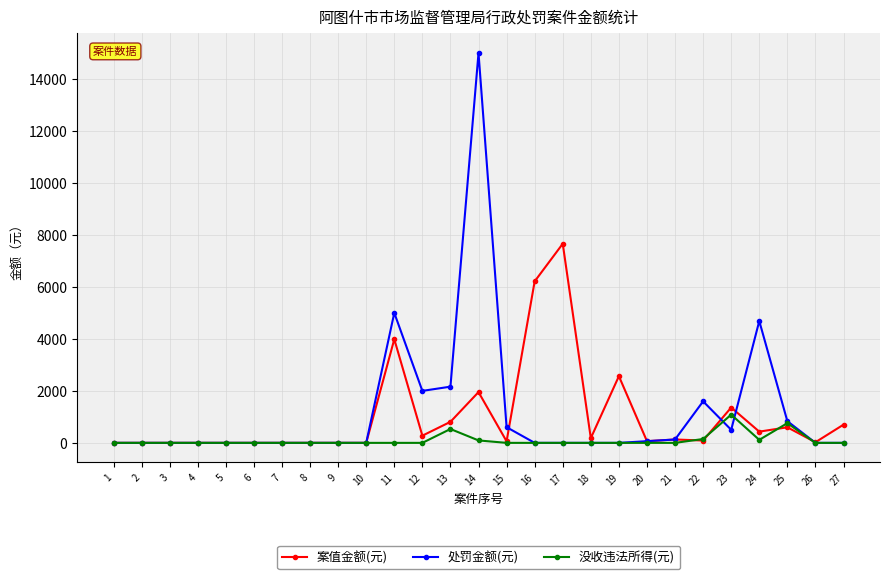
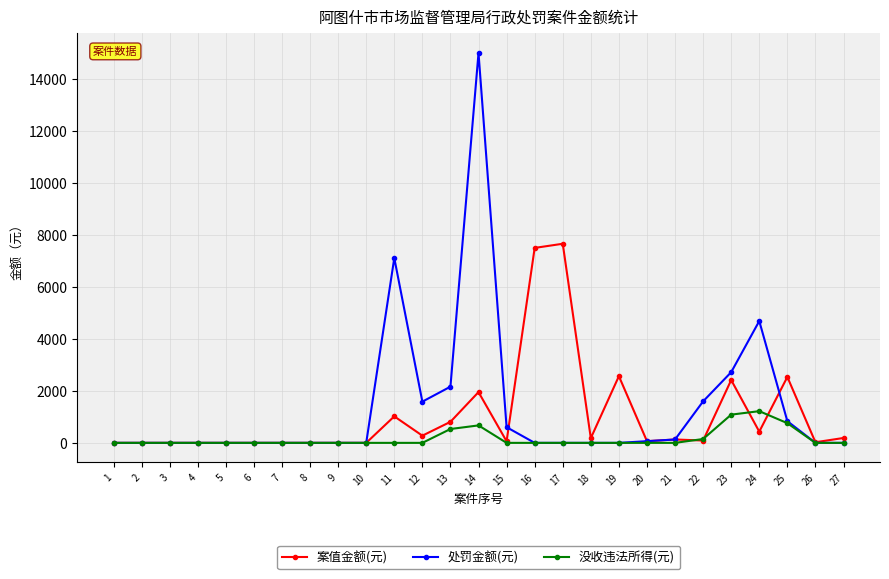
  {
    "案值金额(元)": {
-     "11": 4000,
+     "11": 1000,
      "12": 300,
      "13": 800,
      "14": 2000,
-     "16": 6200,
+     "16": 7500,
      "17": 7700,
      "18": 200,
      "19": 2600,
-     "23": 1400,
+     "23": 2400,
      "24": 400,
-     "25": 600,
-     "27": 700
+     "25": 2500,
+     "27": 200
    },
    "处罚金额(元)": {
-     "11": 5000,
-     "12": 2000,
+     "11": 7100,
+     "12": 1600,
      "13": 2200,
      "14": 15000,
      "15": 600,
      "22": 1600,
-     "23": 500,
+     "23": 2700,
      "24": 4700
    },
    "没收违法所得(元)": {
      "11": 0,
      "12": 0,
      "13": 500,
-     "14": 100,
+     "14": 700,
      "21": 0,
      "23": 1100,
-     "24": 100
+     "24": 1200
    }
  }
